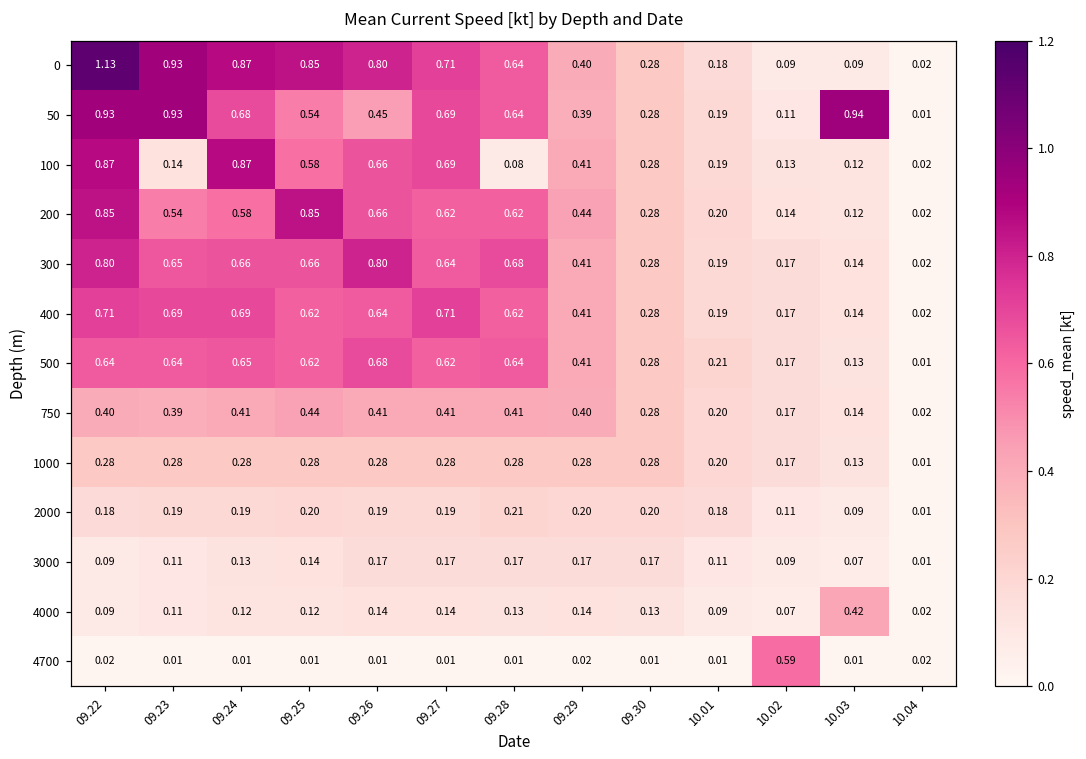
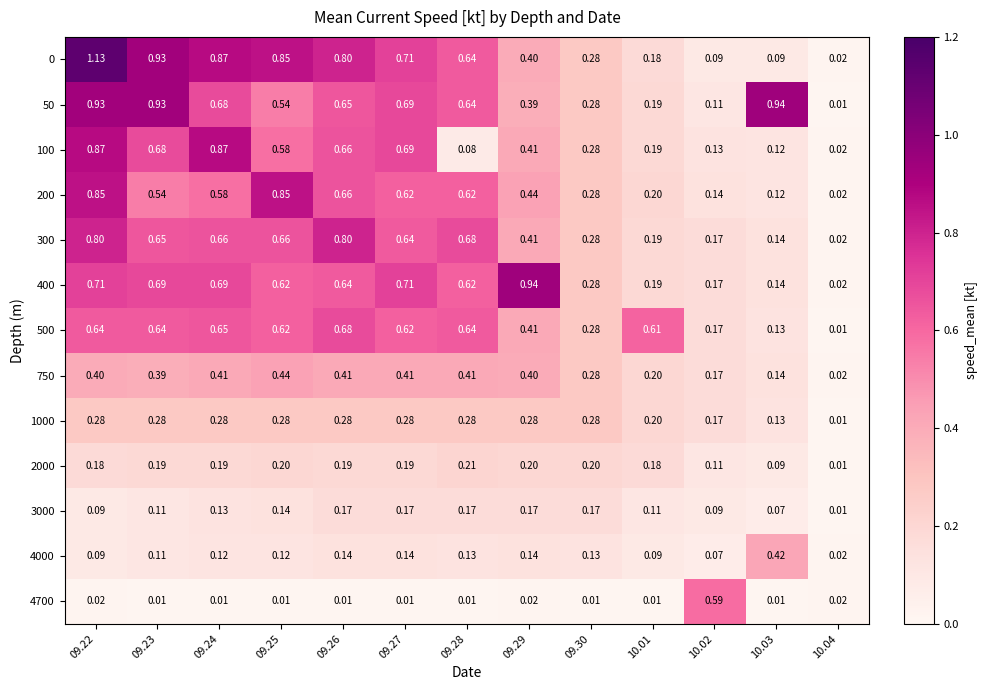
  {
    "0": {
      "09.22": 1.13,
      "09.23": 0.93,
      "09.24": 0.87,
      "09.25": 0.85,
      "09.26": 0.80,
      "09.27": 0.71,
      "09.28": 0.64,
      "09.29": 0.40,
      "09.30": 0.28,
      "10.01": 0.18,
      "10.02": 0.09,
      "10.03": 0.09,
      "10.04": 0.02
    },
    "50": {
      "09.22": 0.93,
      "09.23": 0.93,
      "09.24": 0.68,
      "09.25": 0.54,
-     "09.26": 0.45,
+     "09.26": 0.65,
      "09.27": 0.69,
      "09.28": 0.64,
      "09.29": 0.39,
      "09.30": 0.28,
      "10.01": 0.19,
      "10.02": 0.11,
      "10.03": 0.94,
      "10.04": 0.01
    },
    "100": {
      "09.22": 0.87,
-     "09.23": 0.14,
+     "09.23": 0.68,
      "09.24": 0.87,
      "09.25": 0.58,
      "09.26": 0.66,
      "09.27": 0.69,
      "09.28": 0.08,
      "09.29": 0.41,
      "09.30": 0.28,
      "10.01": 0.19,
      "10.02": 0.13,
      "10.03": 0.12,
      "10.04": 0.02
    },
    "200": {
      "09.22": 0.85,
      "09.23": 0.54,
      "09.24": 0.58,
      "09.25": 0.85,
      "09.26": 0.66,
      "09.27": 0.62,
      "09.28": 0.62,
      "09.29": 0.44,
      "09.30": 0.28,
      "10.01": 0.20,
      "10.02": 0.14,
      "10.03": 0.12,
      "10.04": 0.02
    },
    "300": {
      "09.22": 0.80,
      "09.23": 0.65,
      "09.24": 0.66,
      "09.25": 0.66,
      "09.26": 0.80,
      "09.27": 0.64,
      "09.28": 0.68,
      "09.29": 0.41,
      "09.30": 0.28,
      "10.01": 0.19,
      "10.02": 0.17,
      "10.03": 0.14,
      "10.04": 0.02
    },
    "400": {
      "09.22": 0.71,
      "09.23": 0.69,
      "09.24": 0.69,
      "09.25": 0.62,
      "09.26": 0.64,
      "09.27": 0.71,
      "09.28": 0.62,
-     "09.29": 0.41,
+     "09.29": 0.94,
      "09.30": 0.28,
      "10.01": 0.19,
      "10.02": 0.17,
      "10.03": 0.14,
      "10.04": 0.02
    },
    "500": {
      "09.22": 0.64,
      "09.23": 0.64,
      "09.24": 0.65,
      "09.25": 0.62,
      "09.26": 0.68,
      "09.27": 0.62,
      "09.28": 0.64,
      "09.29": 0.41,
      "09.30": 0.28,
-     "10.01": 0.21,
+     "10.01": 0.61,
      "10.02": 0.17,
      "10.03": 0.13,
      "10.04": 0.01
    },
    "750": {
      "09.22": 0.40,
      "09.23": 0.39,
      "09.24": 0.41,
      "09.25": 0.44,
      "09.26": 0.41,
      "09.27": 0.41,
      "09.28": 0.41,
      "09.29": 0.40,
      "09.30": 0.28,
      "10.01": 0.20,
      "10.02": 0.17,
      "10.03": 0.14,
      "10.04": 0.02
    },
    "1000": {
      "09.22": 0.28,
      "09.23": 0.28,
      "09.24": 0.28,
      "09.25": 0.28,
      "09.26": 0.28,
      "09.27": 0.28,
      "09.28": 0.28,
      "09.29": 0.28,
      "09.30": 0.28,
      "10.01": 0.20,
      "10.02": 0.17,
      "10.03": 0.13,
      "10.04": 0.01
    },
    "2000": {
      "09.22": 0.18,
      "09.23": 0.19,
      "09.24": 0.19,
      "09.25": 0.20,
      "09.26": 0.19,
      "09.27": 0.19,
      "09.28": 0.21,
      "09.29": 0.20,
      "09.30": 0.20,
      "10.01": 0.18,
      "10.02": 0.11,
      "10.03": 0.09,
      "10.04": 0.01
    },
    "3000": {
      "09.22": 0.09,
      "09.23": 0.11,
      "09.24": 0.13,
      "09.25": 0.14,
      "09.26": 0.17,
      "09.27": 0.17,
      "09.28": 0.17,
      "09.29": 0.17,
      "09.30": 0.17,
      "10.01": 0.11,
      "10.02": 0.09,
      "10.03": 0.07,
      "10.04": 0.01
    },
    "4000": {
      "09.22": 0.09,
      "09.23": 0.11,
      "09.24": 0.12,
      "09.25": 0.12,
      "09.26": 0.14,
      "09.27": 0.14,
      "09.28": 0.13,
      "09.29": 0.14,
      "09.30": 0.13,
      "10.01": 0.09,
      "10.02": 0.07,
      "10.03": 0.42,
      "10.04": 0.02
    },
    "4700": {
      "09.22": 0.02,
      "09.23": 0.01,
      "09.24": 0.01,
      "09.25": 0.01,
      "09.26": 0.01,
      "09.27": 0.01,
      "09.28": 0.01,
      "09.29": 0.02,
      "09.30": 0.01,
      "10.01": 0.01,
      "10.02": 0.59,
      "10.03": 0.01,
      "10.04": 0.02
    }
  }
